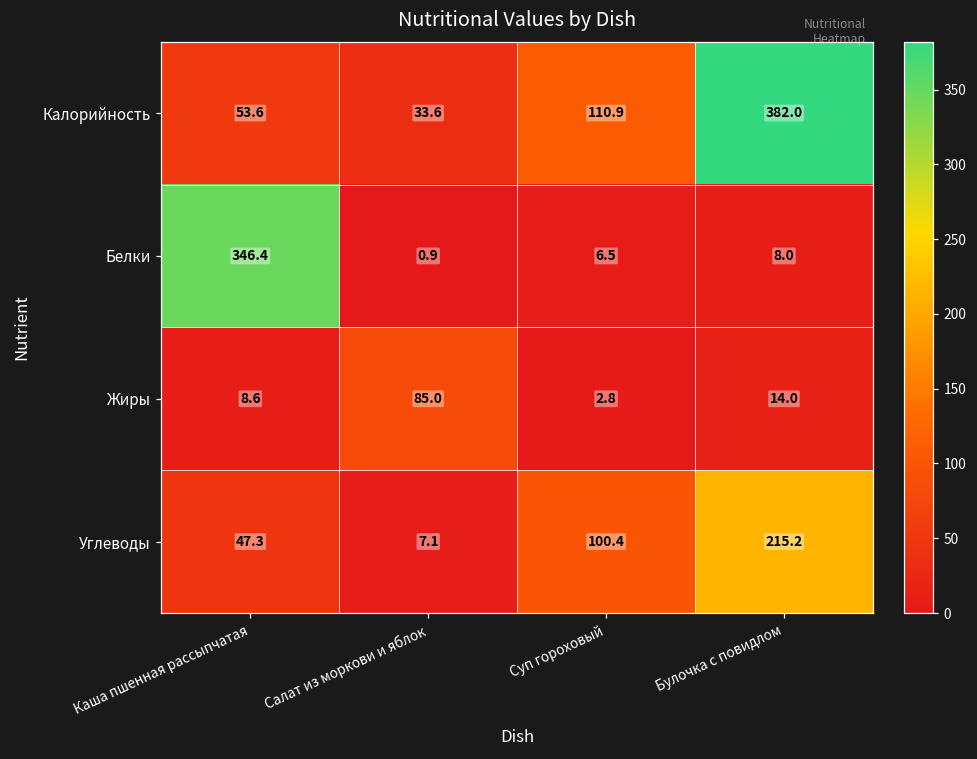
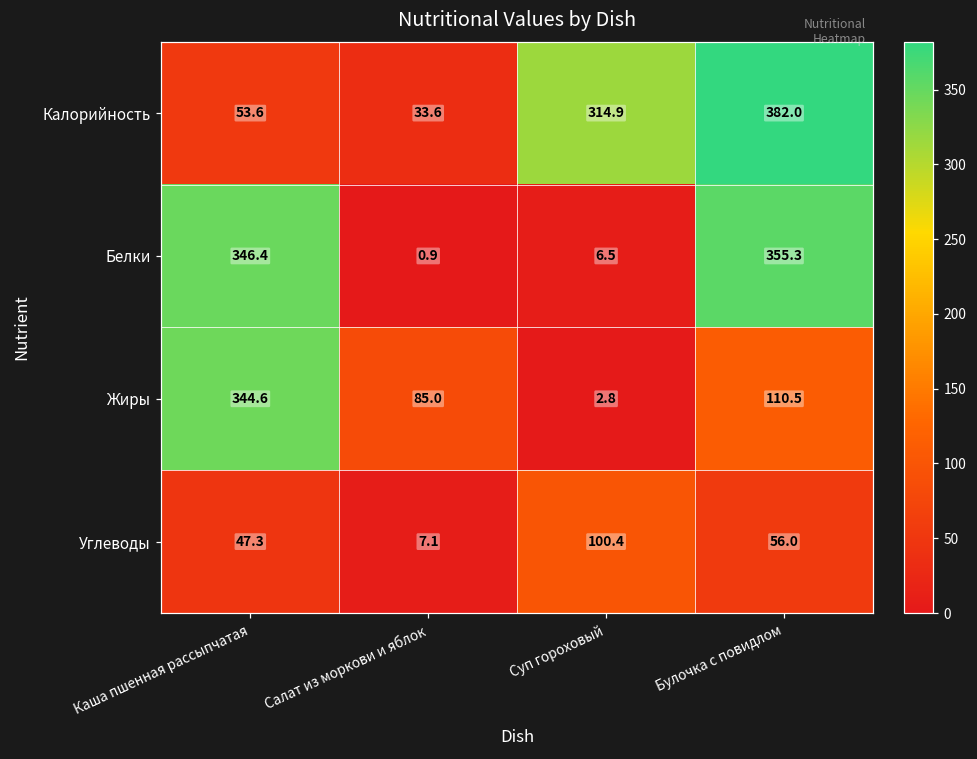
  {
    "Калорийность": {
-     "Суп гороховый": 110.9
+     "Суп гороховый": 314.9
    },
    "Белки": {
-     "Булочка с повидлом": 8.0
+     "Булочка с повидлом": 355.3
    },
    "Жиры": {
-     "Каша пшенная рассыпчатая": 8.6,
-     "Булочка с повидлом": 14.0
+     "Каша пшенная рассыпчатая": 344.6,
+     "Булочка с повидлом": 110.5
    },
    "Углеводы": {
-     "Булочка с повидлом": 215.2
+     "Булочка с повидлом": 56.0
    }
  }
